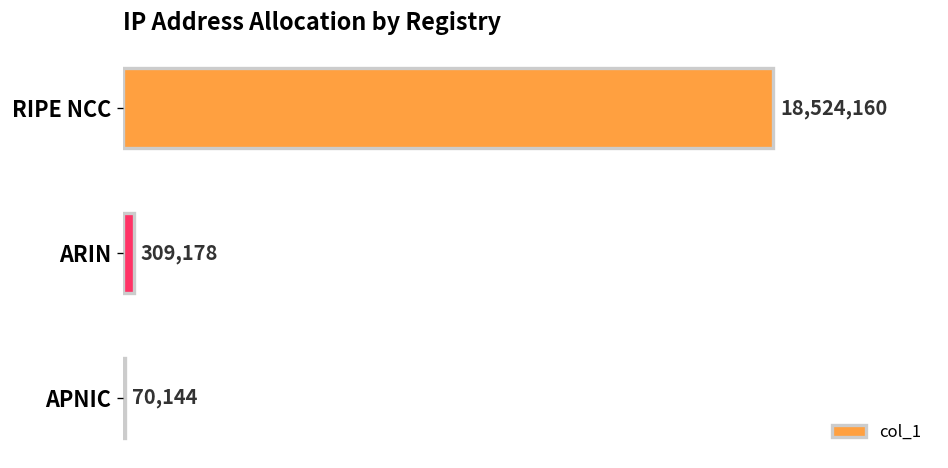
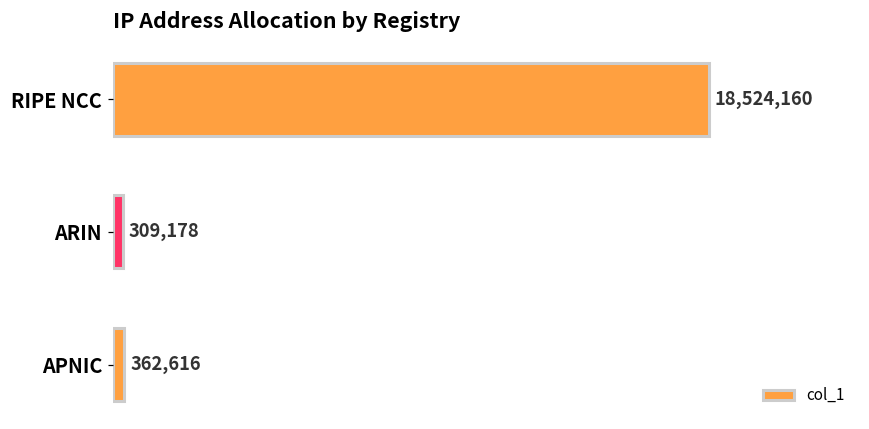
  {
    "RIPE NCC": "18,524,160",
    "ARIN": "309,178",
-   "APNIC": "70,144"
+   "APNIC": "362,616"
  }
